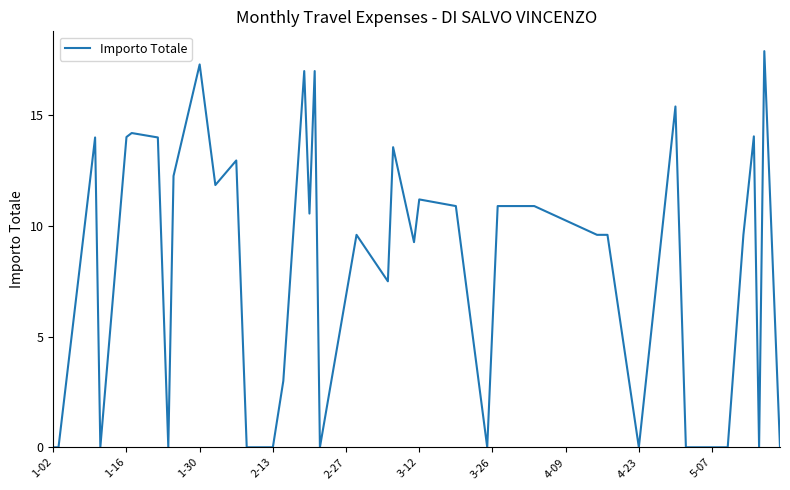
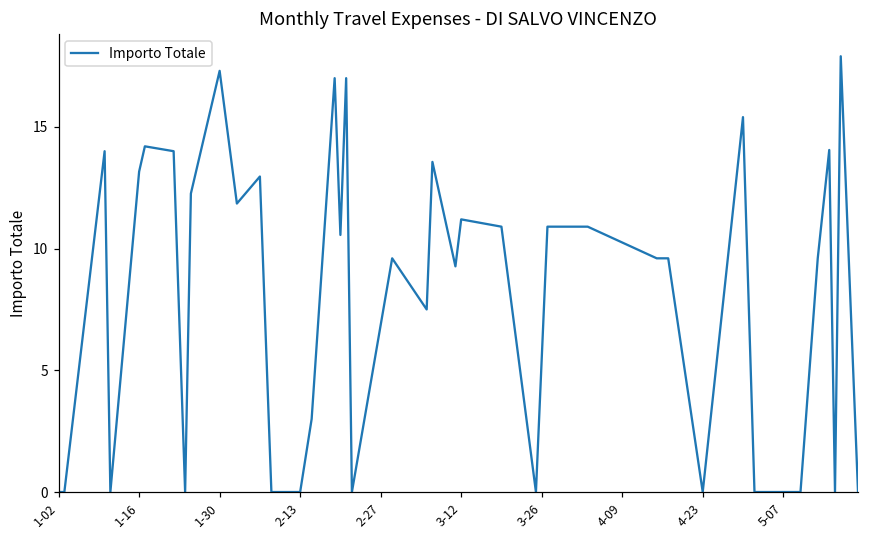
  {
    "1-02": 0.0,
-   "1-16": 14.0,
+   "1-16": 13.2,
    "1-30": 17.3,
    "2-13": 0.0,
    "3-12": 11.2,
    "4-23": 0.0,
    "5-07": 0.0
  }
